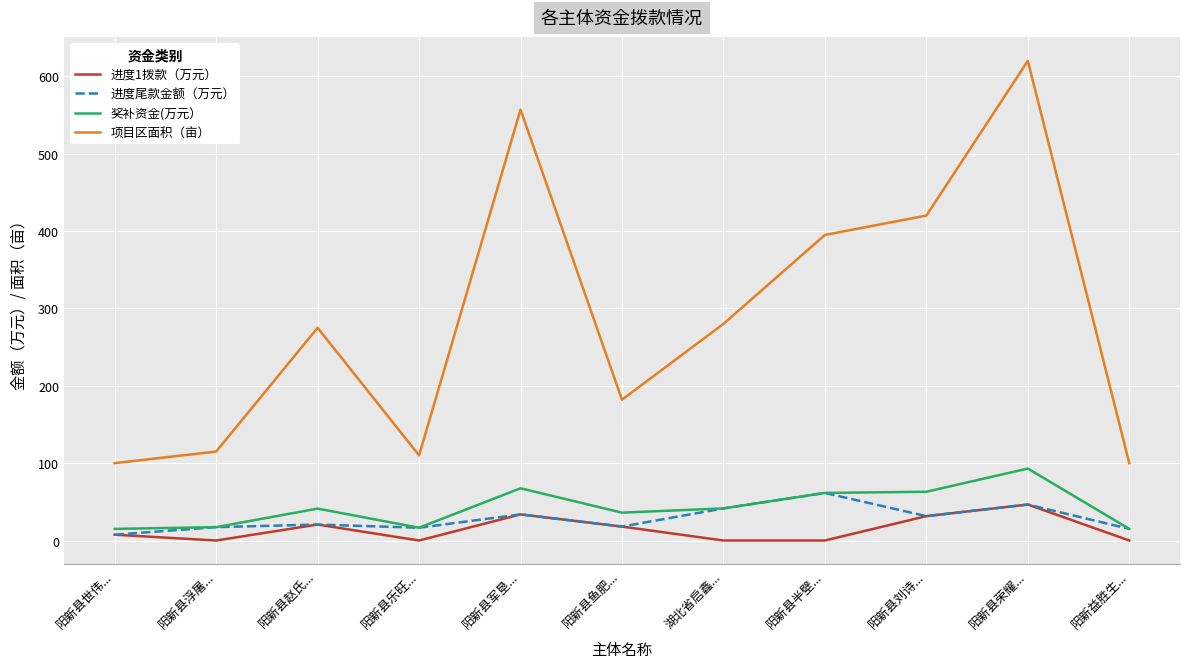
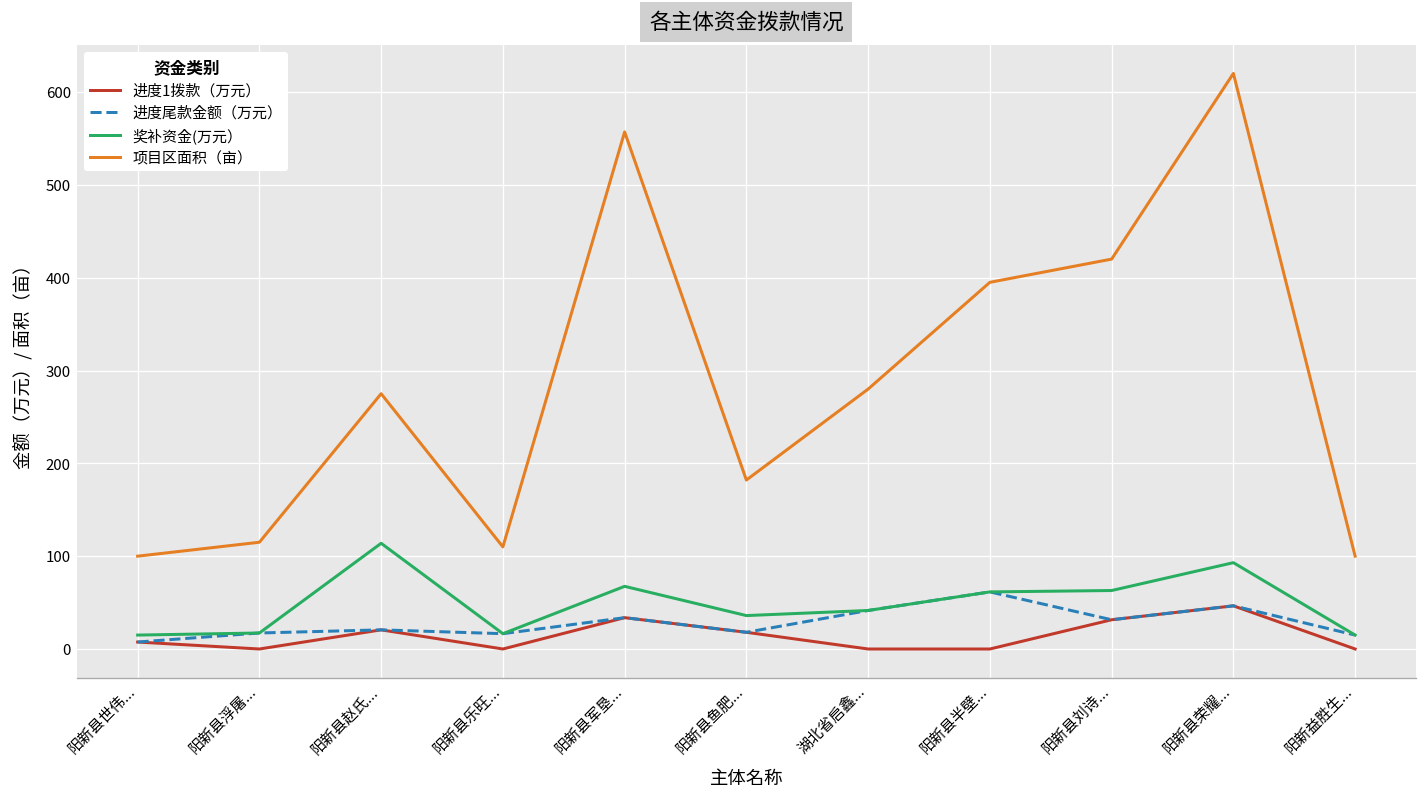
  {
    "进度1拨款（万元）": {
      "阳新县浮屠...": 0,
      "阳新县乐旺...": 0,
      "湖北省启鑫...": 0,
      "阳新县半壁...": 0,
      "阳新益胜生...": 0
    },
    "奖补资金(万元）": {
      "阳新县世伟...": 20,
-     "阳新县赵氏...": 40,
+     "阳新县赵氏...": 110,
      "阳新县军垦...": 70,
      "阳新县鱼肥...": 40,
      "阳新县刘诗...": 60,
      "阳新县荣耀...": 90
    },
    "项目区面积（亩）": {
      "阳新县世伟...": 100,
      "阳新县浮屠...": 120,
      "阳新县赵氏...": 280,
      "阳新县乐旺...": 110,
      "阳新县军垦...": 560,
      "阳新县鱼肥...": 180,
      "湖北省启鑫...": 280,
      "阳新县半壁...": 400,
      "阳新县刘诗...": 420,
      "阳新县荣耀...": 620,
      "阳新益胜生...": 100
    }
  }
